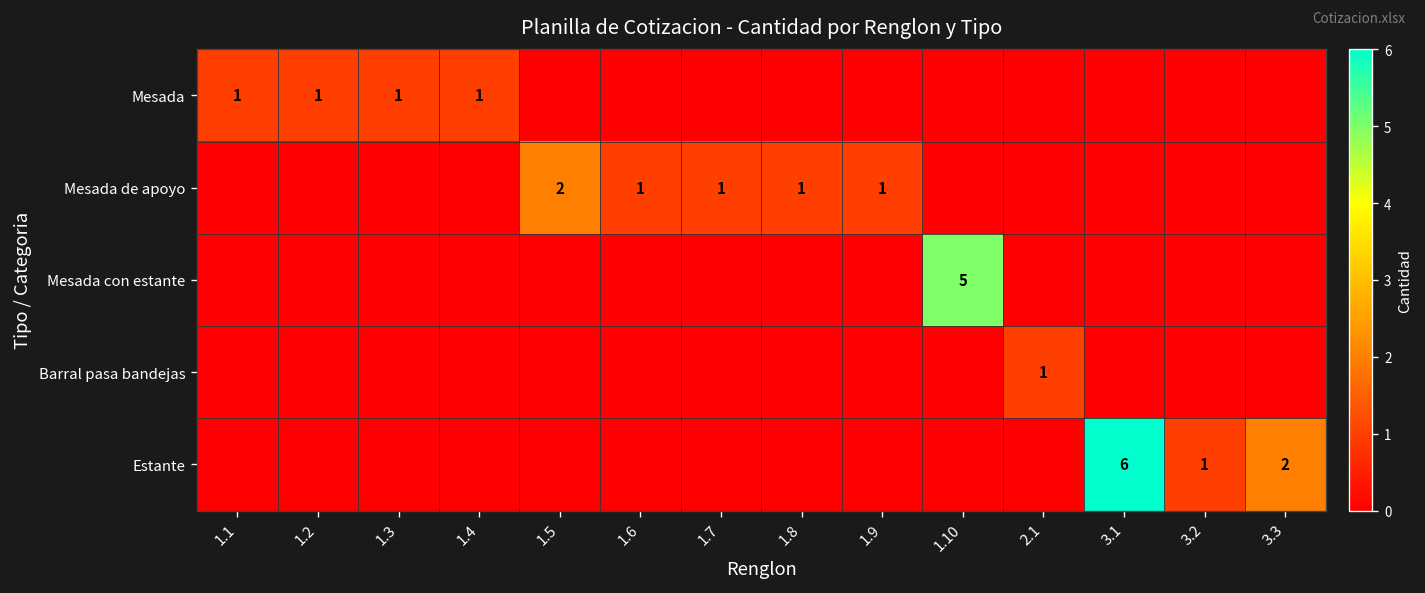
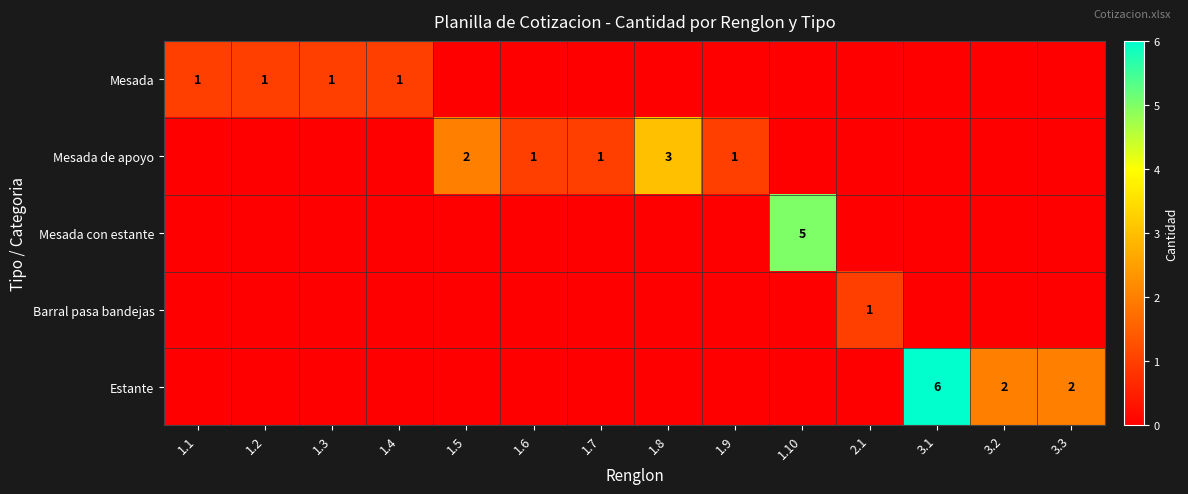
  {
    "Mesada": {
      "1.1": 1,
      "1.2": 1,
      "1.3": 1,
      "1.4": 1
    },
    "Mesada de apoyo": {
      "1.5": 2,
      "1.6": 1,
      "1.7": 1,
-     "1.8": 1,
+     "1.8": 3,
      "1.9": 1
    },
    "Mesada con estante": {
      "1.10": 5
    },
    "Barral pasa bandejas": {
      "2.1": 1
    },
    "Estante": {
      "3.1": 6,
-     "3.2": 1,
+     "3.2": 2,
      "3.3": 2
    }
  }
